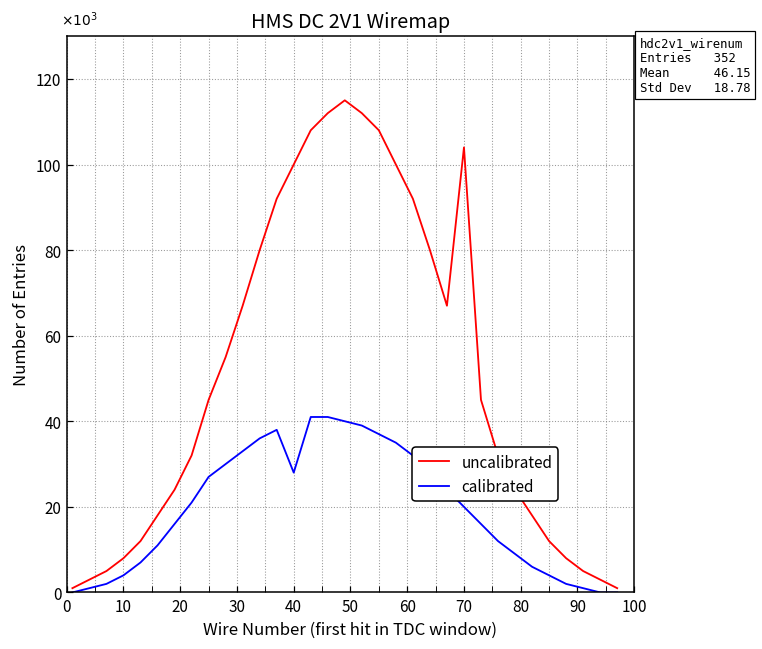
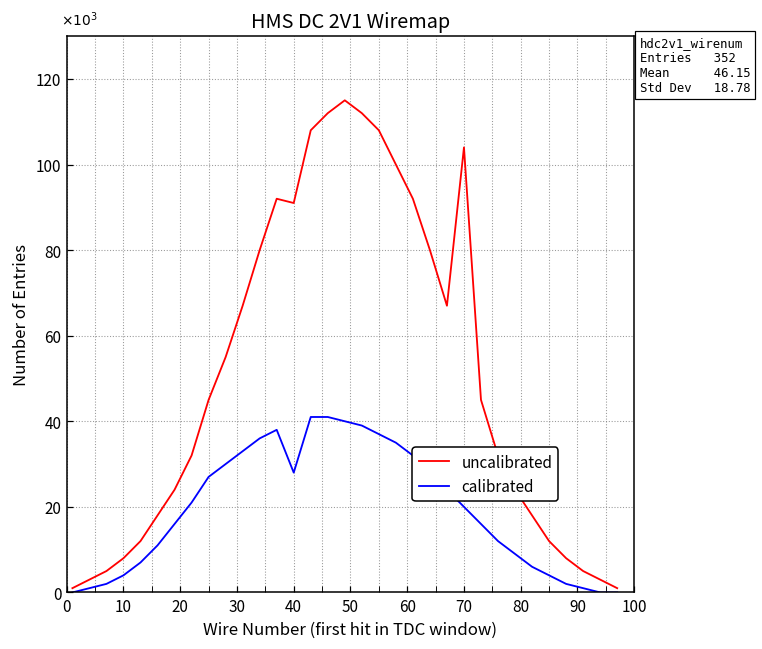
  {
    "uncalibrated": {
      "10": 8,
-     "40": 100,
+     "40": 91,
      "70": 104
    },
    "calibrated": {
      "10": 4,
      "40": 28,
      "70": 20
    }
  }
